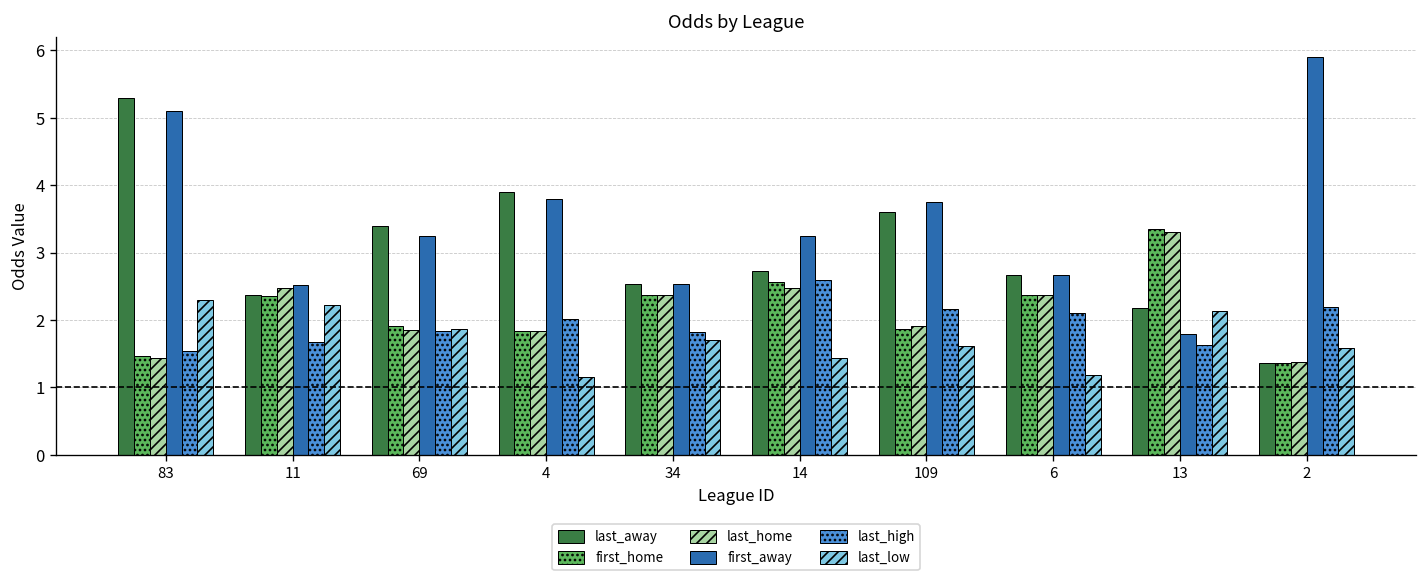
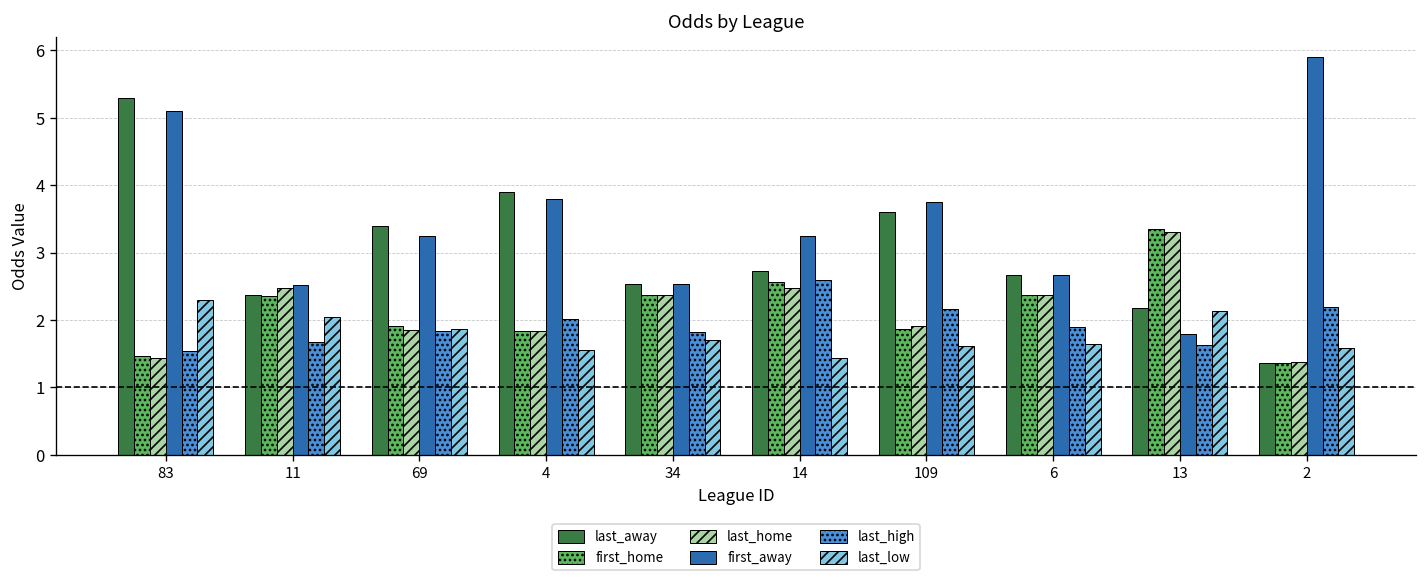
  {
    "last_away": {
      "83": 5.3,
      "11": 2.4,
      "69": 3.4,
      "4": 3.9,
      "34": 2.5,
      "14": 2.7,
      "109": 3.6,
      "6": 2.7,
      "13": 2.2,
      "2": 1.4
    },
    "first_home": {
      "83": 1.5,
      "11": 2.4,
      "69": 1.9,
      "4": 1.8,
      "34": 2.4,
      "14": 2.6,
      "109": 1.9,
      "6": 2.4,
      "13": 3.4,
      "2": 1.4
    },
    "last_home": {
      "83": 1.4,
      "11": 2.5,
      "69": 1.9,
      "4": 1.8,
      "34": 2.4,
      "14": 2.5,
      "109": 1.9,
      "6": 2.4,
      "13": 3.3,
      "2": 1.4
    },
    "first_away": {
      "83": 5.1,
      "11": 2.5,
      "69": 3.3,
      "4": 3.8,
      "34": 2.5,
      "14": 3.3,
      "109": 3.8,
      "6": 2.7,
      "13": 1.8,
      "2": 5.9
    },
    "last_high": {
      "83": 1.5,
      "11": 1.7,
      "69": 1.8,
      "4": 2.0,
      "34": 1.8,
      "14": 2.6,
      "109": 2.2,
-     "6": 2.1,
+     "6": 1.9,
      "13": 1.6,
      "2": 2.2
    },
    "last_low": {
      "83": 2.3,
-     "11": 2.2,
+     "11": 2.1,
      "69": 1.9,
-     "4": 1.2,
+     "4": 1.6,
      "34": 1.7,
      "14": 1.4,
      "109": 1.6,
-     "6": 1.2,
+     "6": 1.7,
      "13": 2.1,
      "2": 1.6
    }
  }
